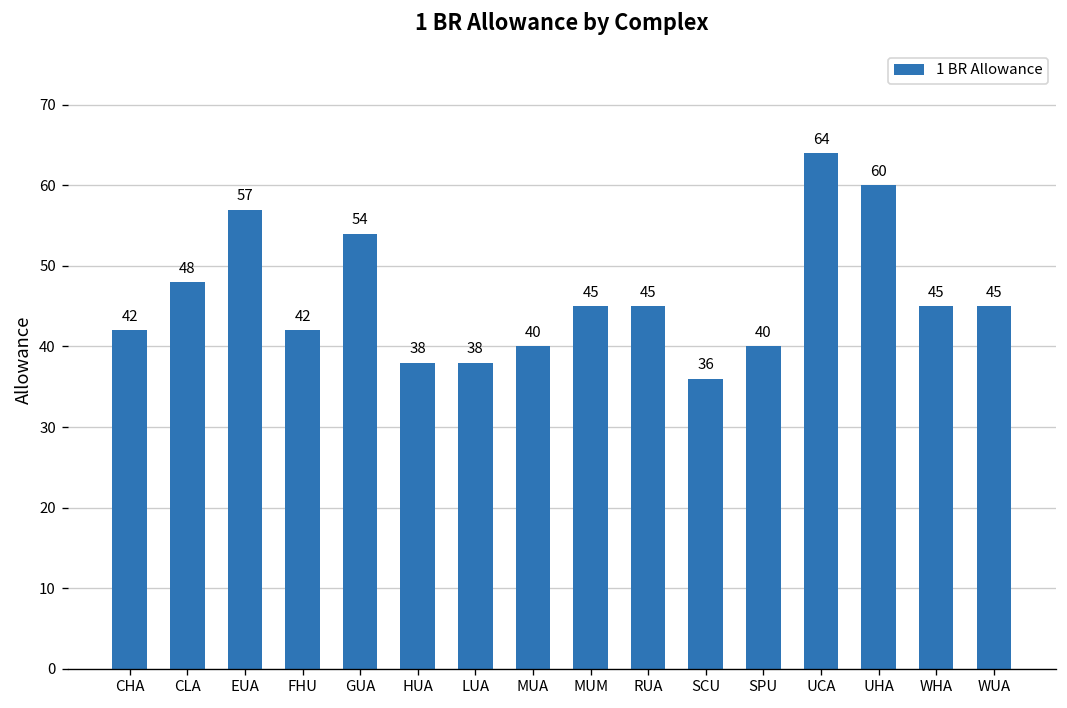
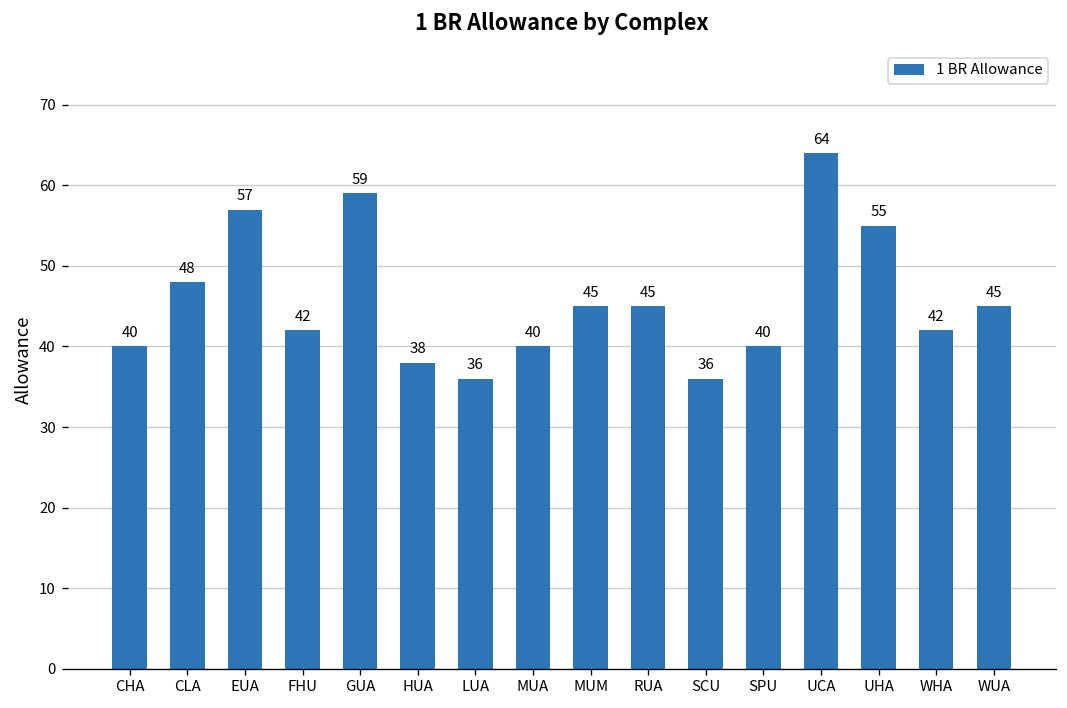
  {
-   "CHA": 42,
+   "CHA": 40,
    "CLA": 48,
    "EUA": 57,
    "FHU": 42,
-   "GUA": 54,
+   "GUA": 59,
    "HUA": 38,
-   "LUA": 38,
+   "LUA": 36,
    "MUA": 40,
    "MUM": 45,
    "RUA": 45,
    "SCU": 36,
    "SPU": 40,
    "UCA": 64,
-   "UHA": 60,
-   "WHA": 45,
+   "UHA": 55,
+   "WHA": 42,
    "WUA": 45
  }
